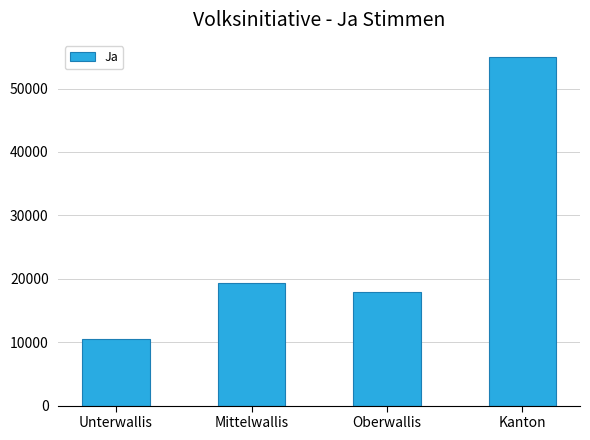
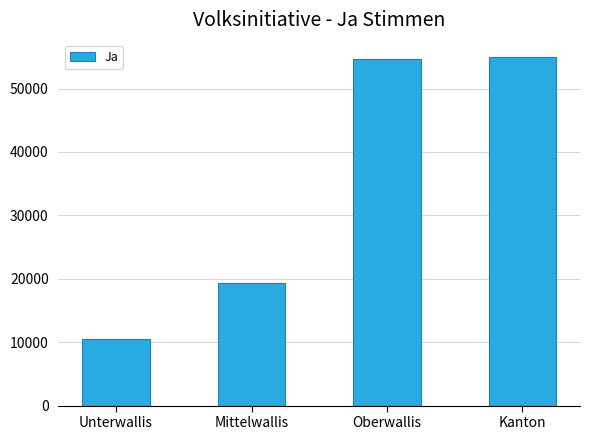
  {
    "Unterwallis": 11000,
    "Mittelwallis": 19000,
-   "Oberwallis": 18000,
+   "Oberwallis": 55000,
    "Kanton": 55000
  }
